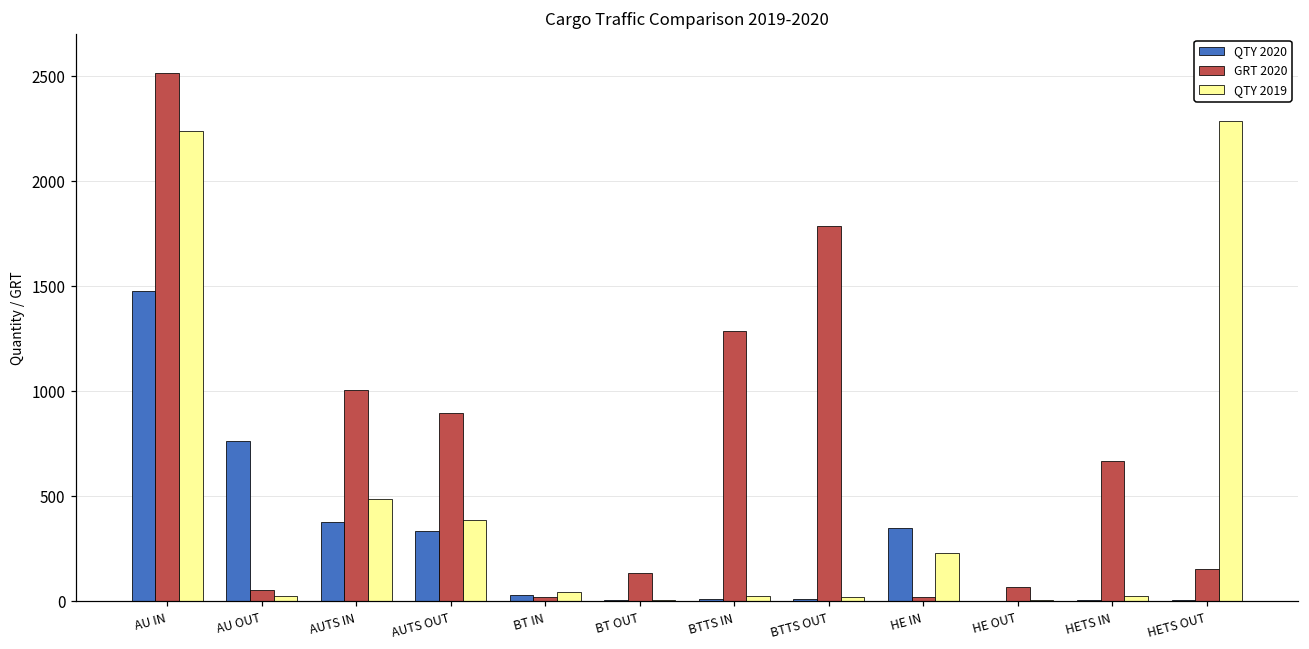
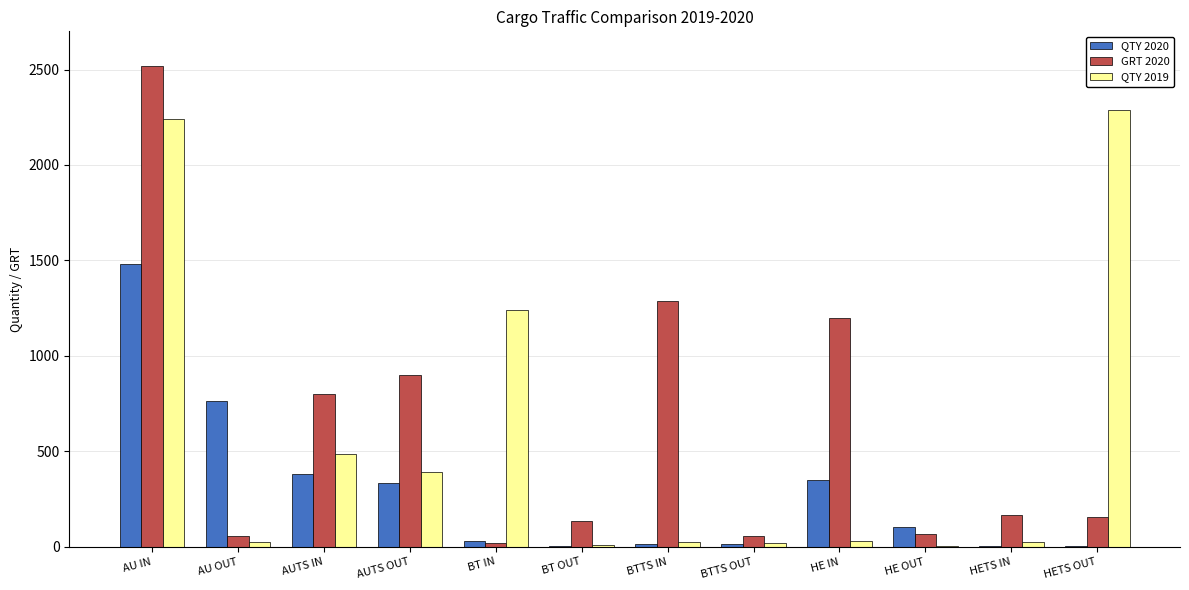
  {
    "QTY 2020": {
      "AU IN": 1480,
      "AU OUT": 760,
      "AUTS IN": 380,
      "AUTS OUT": 340,
      "BT IN": 30,
      "BTTS IN": 10,
      "HE IN": 350,
-     "HE OUT": 0
+     "HE OUT": 100
    },
    "GRT 2020": {
      "AU IN": 2520,
      "AU OUT": 50,
-     "AUTS IN": 1010,
+     "AUTS IN": 800,
      "AUTS OUT": 900,
      "BT IN": 20,
      "BT OUT": 130,
      "BTTS IN": 1290,
-     "BTTS OUT": 1790,
-     "HE IN": 20,
+     "BTTS OUT": 60,
+     "HE IN": 1200,
      "HE OUT": 70,
-     "HETS IN": 670,
+     "HETS IN": 170,
      "HETS OUT": 160
    },
    "QTY 2019": {
      "AU IN": 2240,
      "AU OUT": 30,
      "AUTS IN": 490,
      "AUTS OUT": 390,
-     "BT IN": 40,
+     "BT IN": 1240,
      "BTTS IN": 30,
      "BTTS OUT": 20,
-     "HE IN": 230,
+     "HE IN": 30,
      "HETS IN": 30,
      "HETS OUT": 2290
    }
  }
